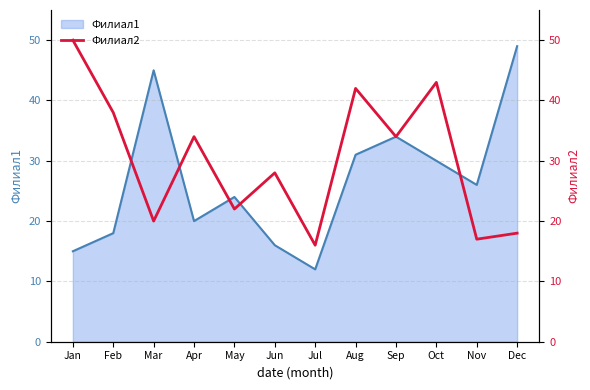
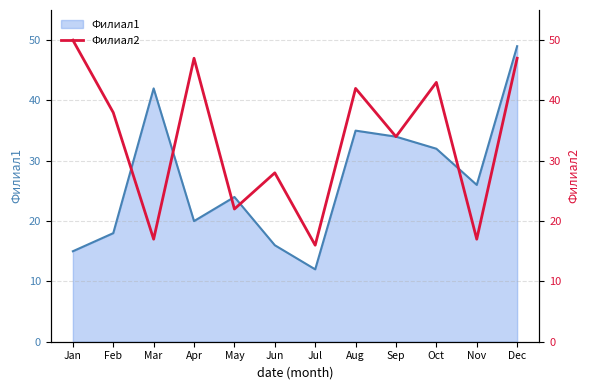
  {
    "Филиал1": {
      "Jan": 15,
      "Feb": 18,
-     "Mar": 45,
+     "Mar": 42,
      "Apr": 20,
      "May": 24,
      "Jun": 16,
      "Jul": 12,
-     "Aug": 31,
+     "Aug": 35,
      "Sep": 34,
-     "Oct": 30,
+     "Oct": 32,
      "Nov": 26,
      "Dec": 49
    },
    "Филиал2": {
      "Jan": 50,
      "Feb": 38,
-     "Mar": 20,
-     "Apr": 34,
+     "Mar": 17,
+     "Apr": 47,
      "May": 22,
      "Jun": 28,
      "Jul": 16,
      "Aug": 42,
      "Sep": 34,
      "Oct": 43,
      "Nov": 17,
-     "Dec": 18
+     "Dec": 47
    }
  }
